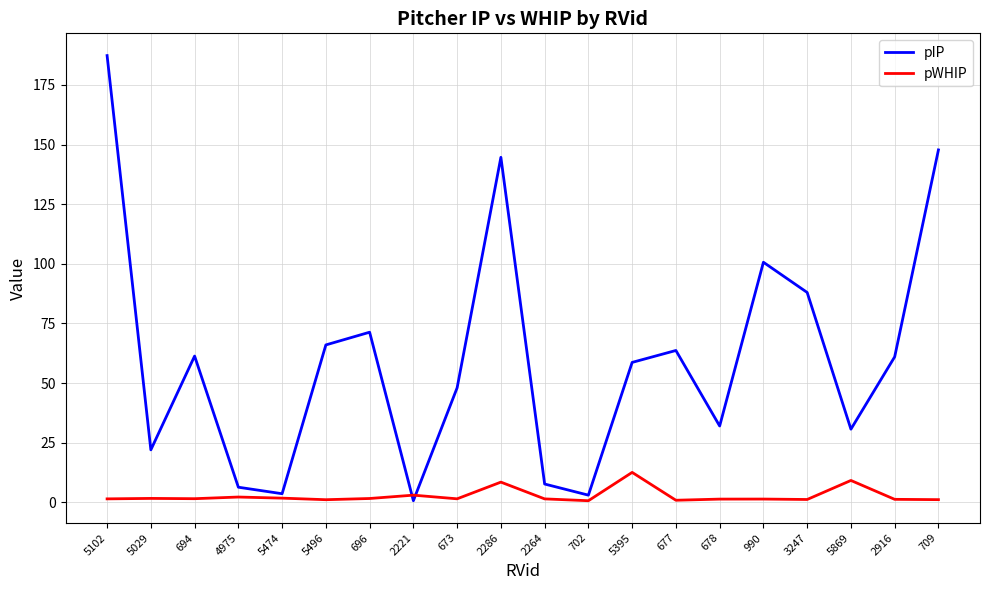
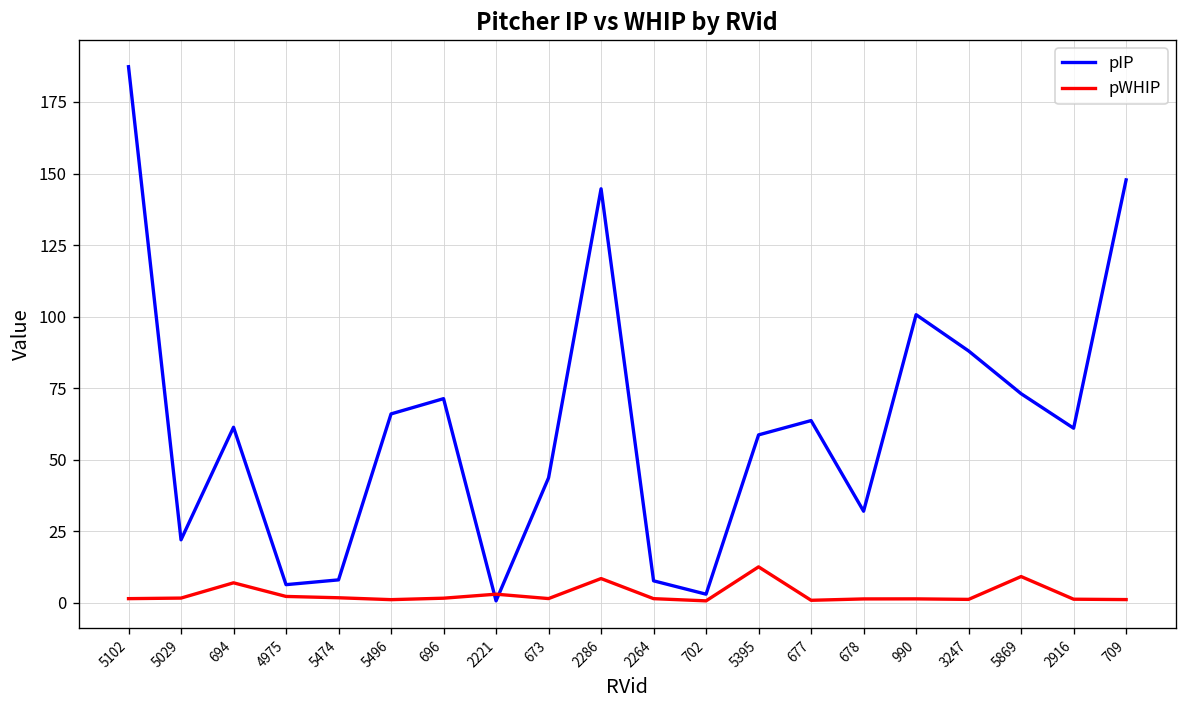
  {
    "pIP": {
      "5102": 187,
      "5029": 22,
      "694": 61,
      "4975": 6,
-     "5474": 4,
+     "5474": 8,
      "5496": 66,
      "696": 71,
      "2221": 1,
-     "673": 48,
+     "673": 44,
      "2286": 145,
      "2264": 8,
      "702": 3,
      "5395": 59,
      "677": 64,
      "678": 32,
      "990": 101,
      "3247": 88,
-     "5869": 31,
+     "5869": 73,
      "2916": 61,
      "709": 148
    },
    "pWHIP": {
      "5102": 1,
      "5029": 2,
-     "694": 2,
+     "694": 7,
      "4975": 2,
      "5474": 2,
      "5496": 1,
      "696": 2,
      "2221": 3,
      "673": 1,
      "2286": 8,
      "2264": 1,
      "702": 1,
      "5395": 13,
      "677": 1,
      "678": 1,
      "990": 1,
      "3247": 1,
      "5869": 9,
      "2916": 1,
      "709": 1
    }
  }
